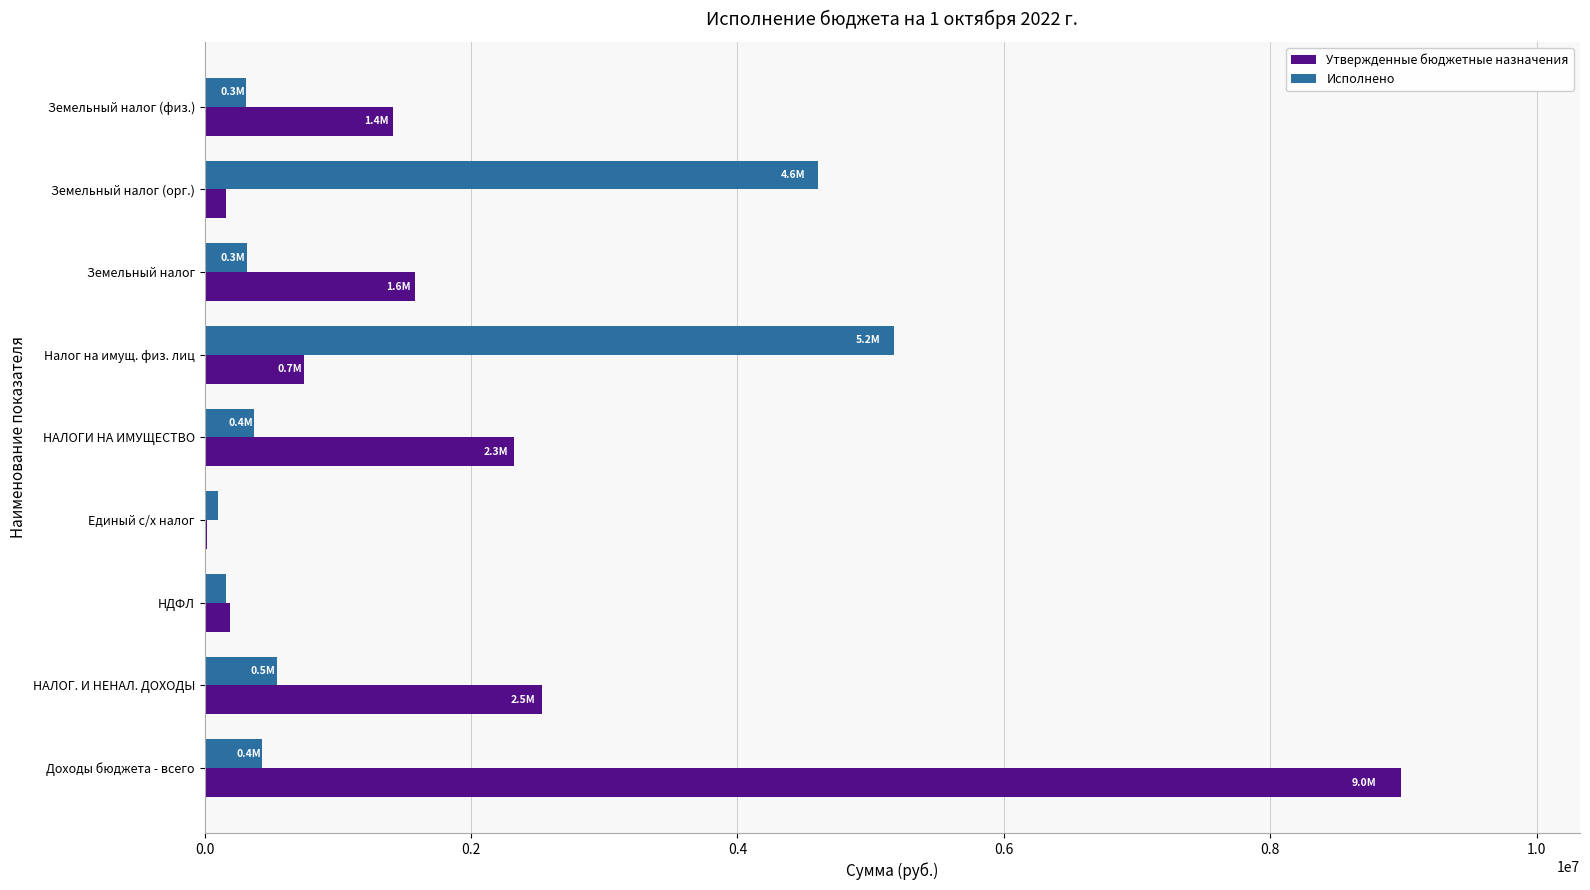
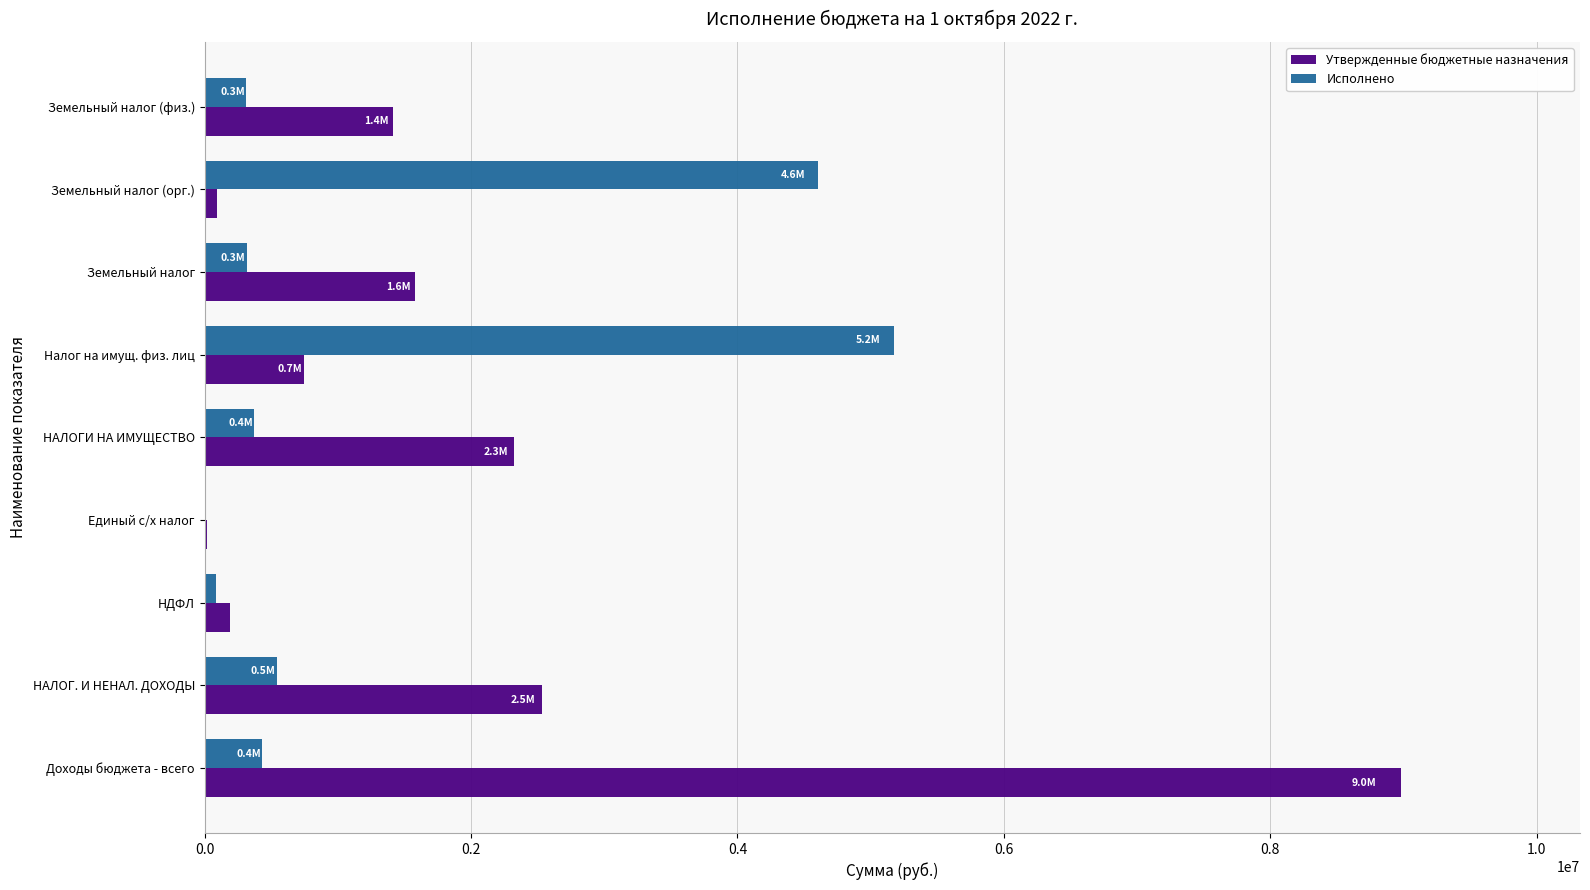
  {
    "Утвержденные бюджетные назначения": {
-     "Земельный налог (орг.)": 160000,
+     "Земельный налог (орг.)": 90000,
      "НДФЛ": 190000
    },
    "Исполнено": {
-     "Единый с/х налог": 100000,
-     "НДФЛ": 160000
+     "Единый с/х налог": 10000,
+     "НДФЛ": 90000
    }
  }
